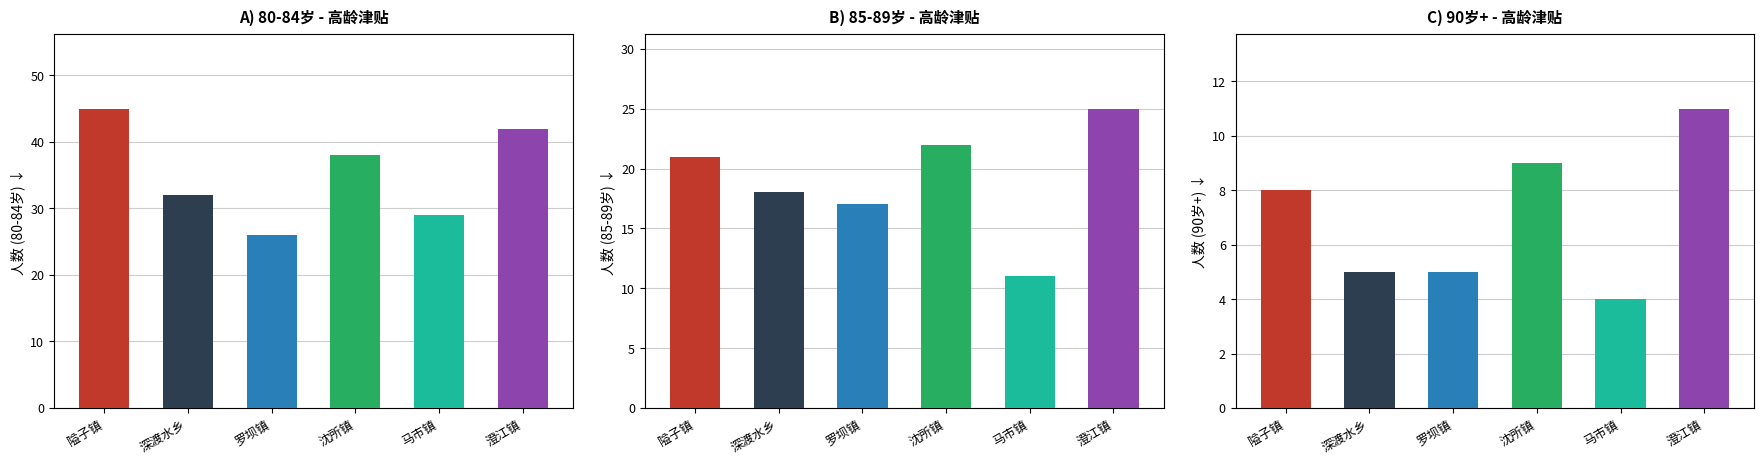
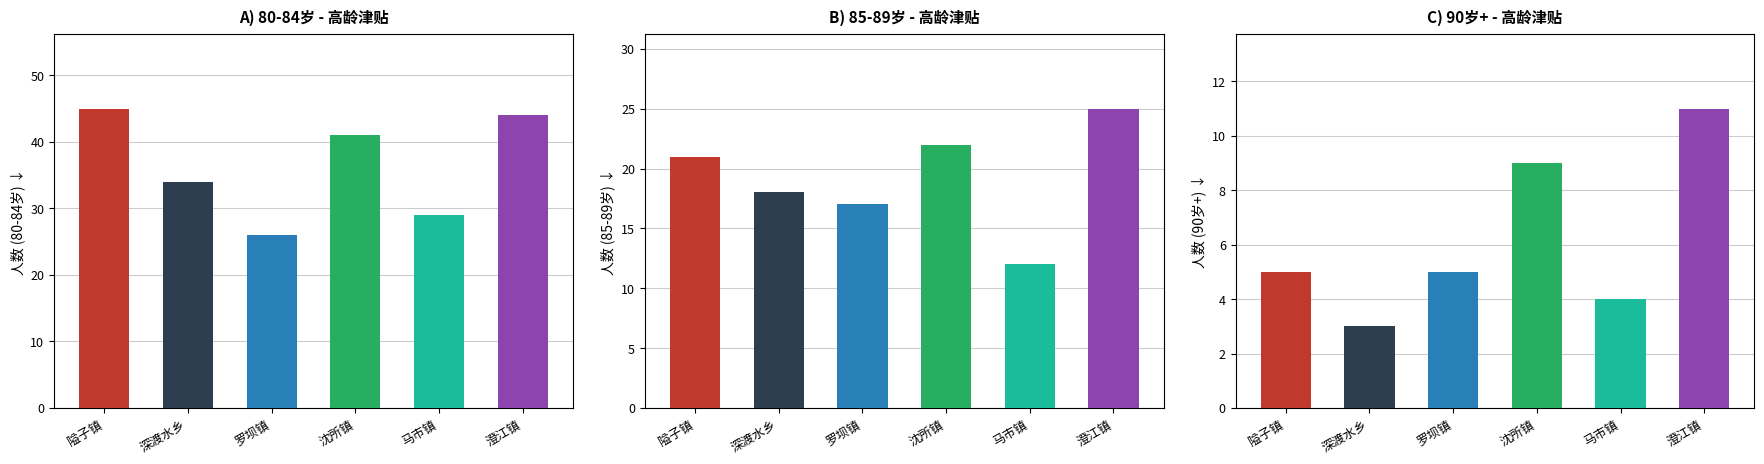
  {
    "A) 80-84岁 - 高龄津贴": {
      "隘子镇": 45,
-     "深渡水乡": 32,
+     "深渡水乡": 34,
      "罗坝镇": 26,
-     "沈所镇": 38,
+     "沈所镇": 41,
      "马市镇": 29,
-     "澄江镇": 42
+     "澄江镇": 44
    },
    "B) 85-89岁 - 高龄津贴": {
      "隘子镇": 21,
      "深渡水乡": 18,
      "罗坝镇": 17,
      "沈所镇": 22,
-     "马市镇": 11,
+     "马市镇": 12,
      "澄江镇": 25
    },
    "C) 90岁+ - 高龄津贴": {
-     "隘子镇": 8,
-     "深渡水乡": 5,
+     "隘子镇": 5,
+     "深渡水乡": 3,
      "罗坝镇": 5,
      "沈所镇": 9,
      "马市镇": 4,
      "澄江镇": 11
    }
  }
